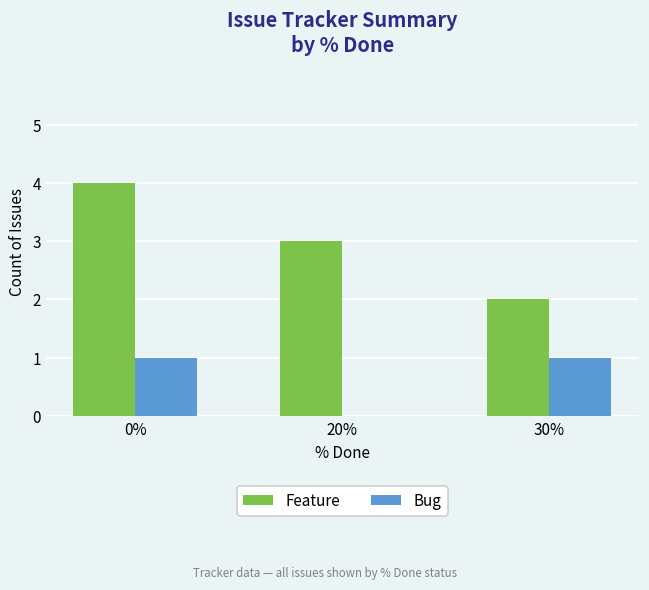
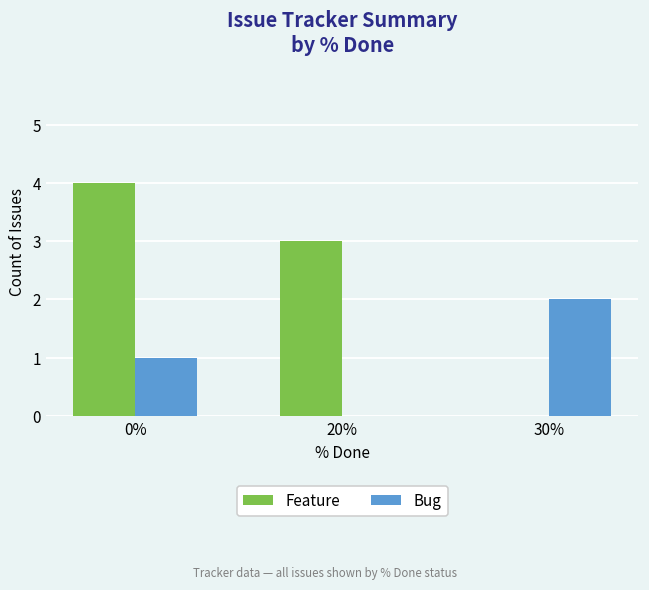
  {
    "Feature": {
      "0%": 4,
      "20%": 3,
-     "30%": 2
+     "30%": 0
    },
    "Bug": {
      "0%": 1,
      "20%": 0,
-     "30%": 1
+     "30%": 2
    }
  }
